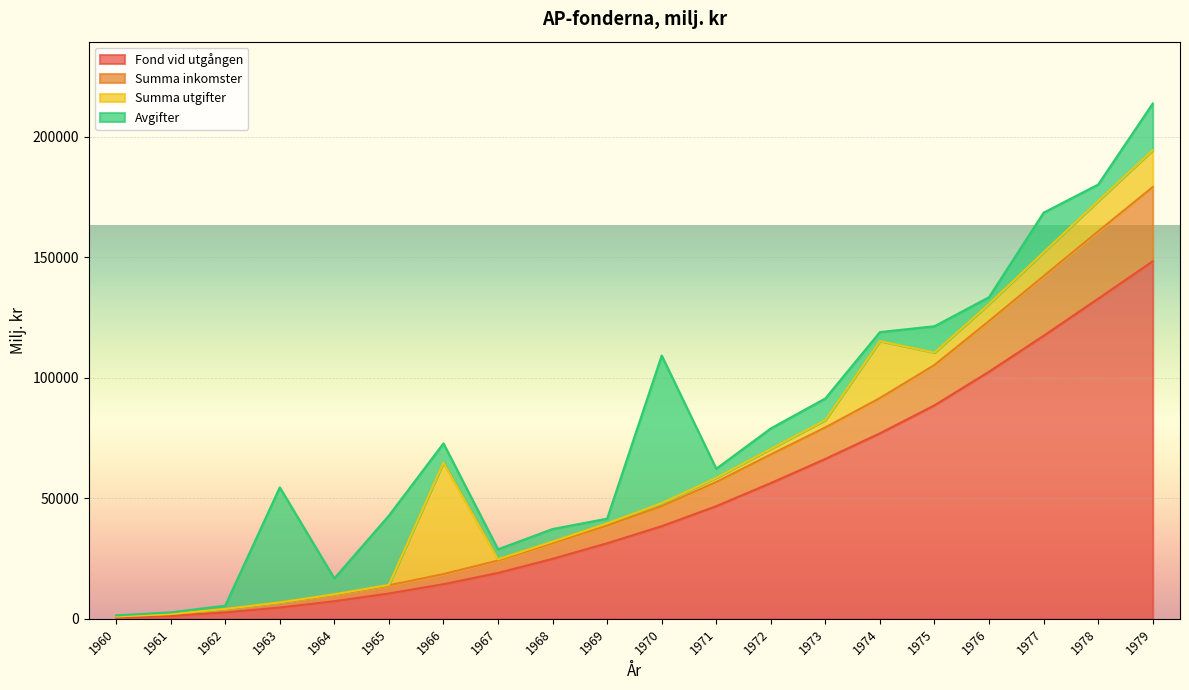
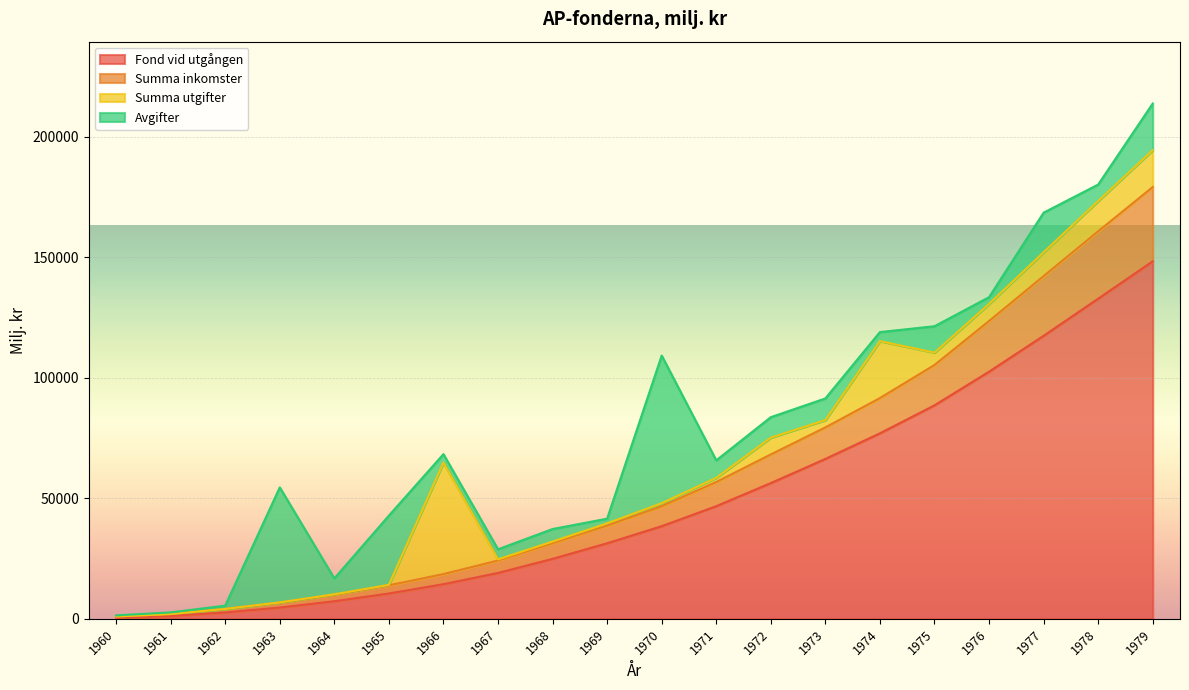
  {
    "Summa utgifter": {
      "1966": 46000,
      "1970": 1000,
      "1971": 2000,
-     "1972": 2000,
+     "1972": 7000,
      "1973": 3000,
      "1974": 24000,
      "1975": 5000,
      "1976": 7000,
      "1977": 10000,
      "1978": 13000,
      "1979": 15000
    },
    "Avgifter": {
      "1962": 1000,
      "1963": 48000,
      "1964": 7000,
      "1965": 29000,
-     "1966": 8000,
+     "1966": 3000,
      "1967": 4000,
      "1968": 5000,
      "1969": 2000,
      "1970": 61000,
-     "1971": 4000,
+     "1971": 7000,
      "1972": 8000,
      "1973": 9000,
      "1974": 4000,
      "1975": 11000,
      "1976": 3000,
      "1977": 16000,
      "1978": 7000,
      "1979": 19000
    }
  }
